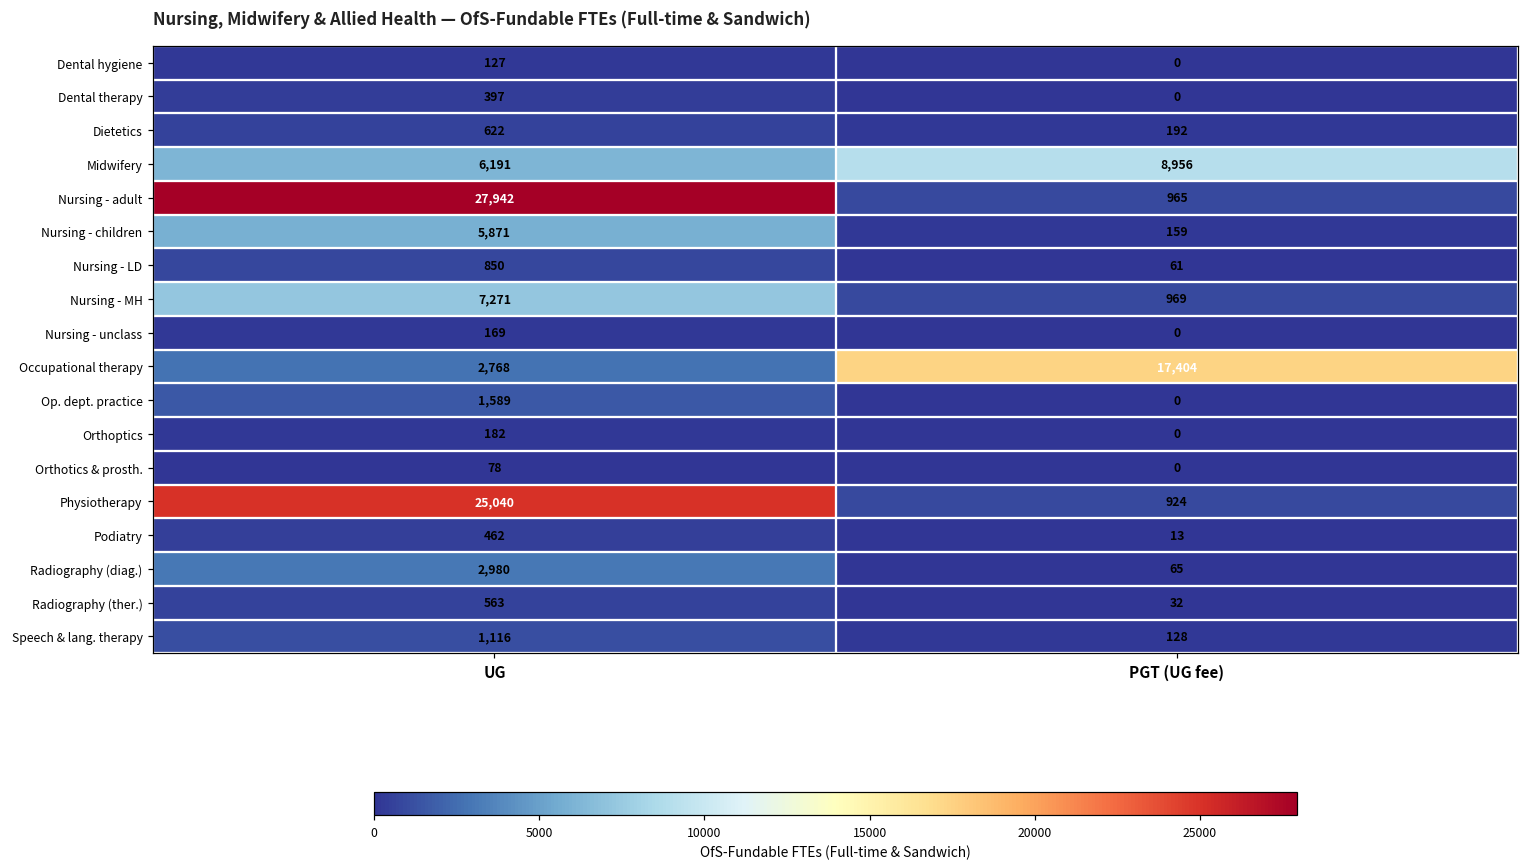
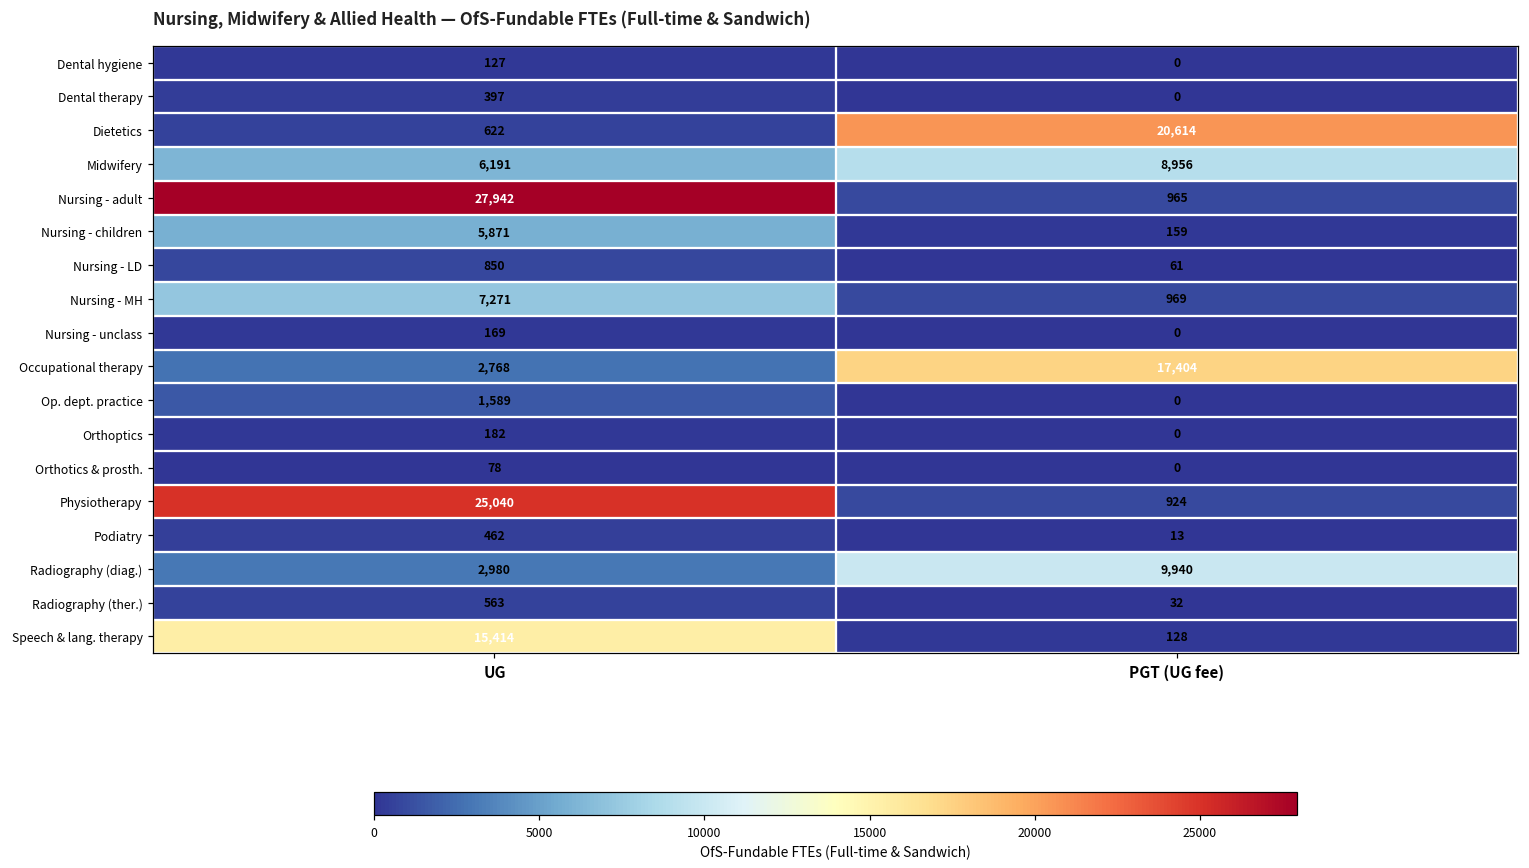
  {
    "Dental hygiene": {
      "UG": "127",
      "PGT (UG fee)": "0"
    },
    "Dental therapy": {
      "UG": "397",
      "PGT (UG fee)": "0"
    },
    "Dietetics": {
      "UG": "622",
-     "PGT (UG fee)": "192"
+     "PGT (UG fee)": "20,614"
    },
    "Midwifery": {
      "UG": "6,191",
      "PGT (UG fee)": "8,956"
    },
    "Nursing - adult": {
      "UG": "27,942",
      "PGT (UG fee)": "965"
    },
    "Nursing - children": {
      "UG": "5,871",
      "PGT (UG fee)": "159"
    },
    "Nursing - LD": {
      "UG": "850",
      "PGT (UG fee)": "61"
    },
    "Nursing - MH": {
      "UG": "7,271",
      "PGT (UG fee)": "969"
    },
    "Nursing - unclass": {
      "UG": "169",
      "PGT (UG fee)": "0"
    },
    "Occupational therapy": {
      "UG": "2,768",
      "PGT (UG fee)": "17,404"
    },
    "Op. dept. practice": {
      "UG": "1,589",
      "PGT (UG fee)": "0"
    },
    "Orthoptics": {
      "UG": "182",
      "PGT (UG fee)": "0"
    },
    "Orthotics & prosth.": {
      "UG": "78",
      "PGT (UG fee)": "0"
    },
    "Physiotherapy": {
      "UG": "25,040",
      "PGT (UG fee)": "924"
    },
    "Podiatry": {
      "UG": "462",
      "PGT (UG fee)": "13"
    },
    "Radiography (diag.)": {
      "UG": "2,980",
-     "PGT (UG fee)": "65"
+     "PGT (UG fee)": "9,940"
    },
    "Radiography (ther.)": {
      "UG": "563",
      "PGT (UG fee)": "32"
    },
    "Speech & lang. therapy": {
-     "UG": "1,116",
+     "UG": "15,414",
      "PGT (UG fee)": "128"
    }
  }
